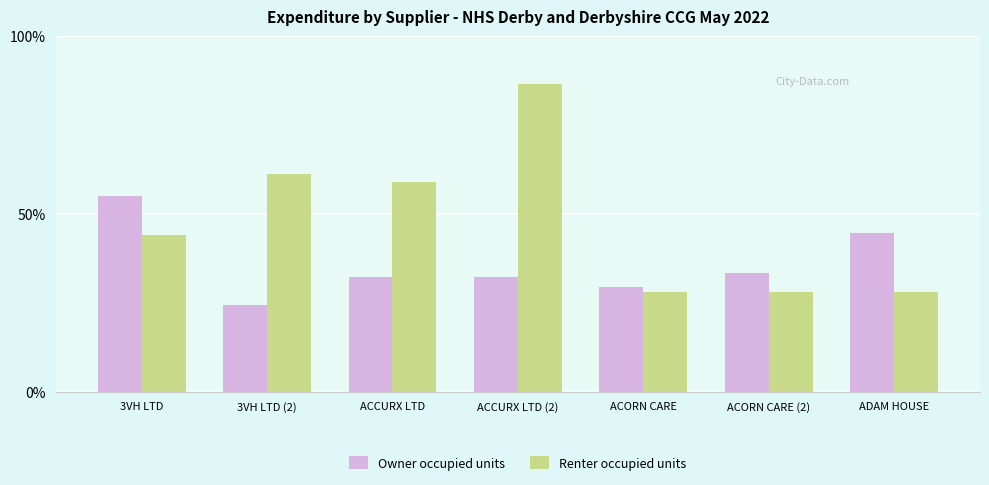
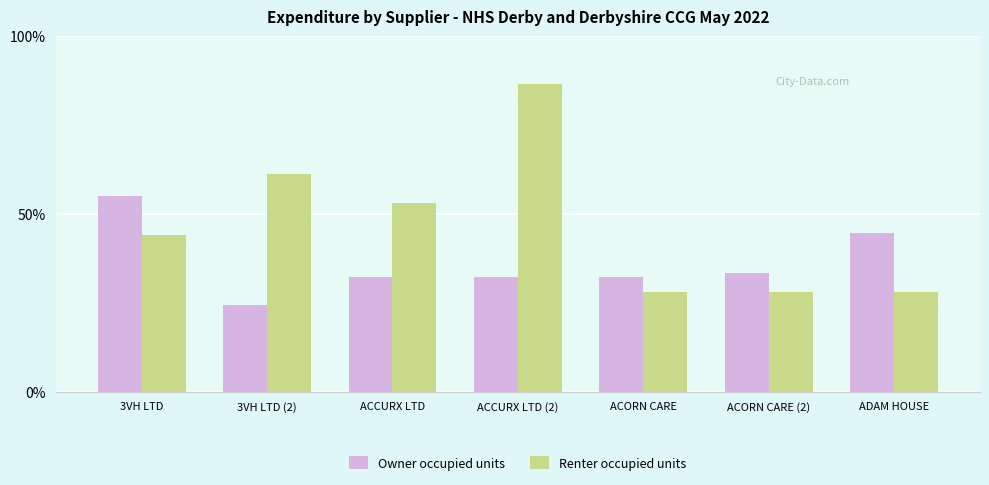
  {
    "Owner occupied units": {
      "3VH LTD": "55%",
      "3VH LTD (2)": "24%",
      "ACCURX LTD": "32%",
      "ACCURX LTD (2)": "32%",
-     "ACORN CARE": "29%",
+     "ACORN CARE": "32%",
      "ACORN CARE (2)": "34%",
      "ADAM HOUSE": "45%"
    },
    "Renter occupied units": {
      "3VH LTD": "44%",
      "3VH LTD (2)": "61%",
-     "ACCURX LTD": "59%",
+     "ACCURX LTD": "53%",
      "ACCURX LTD (2)": "87%",
      "ACORN CARE": "28%",
      "ACORN CARE (2)": "28%",
      "ADAM HOUSE": "28%"
    }
  }
